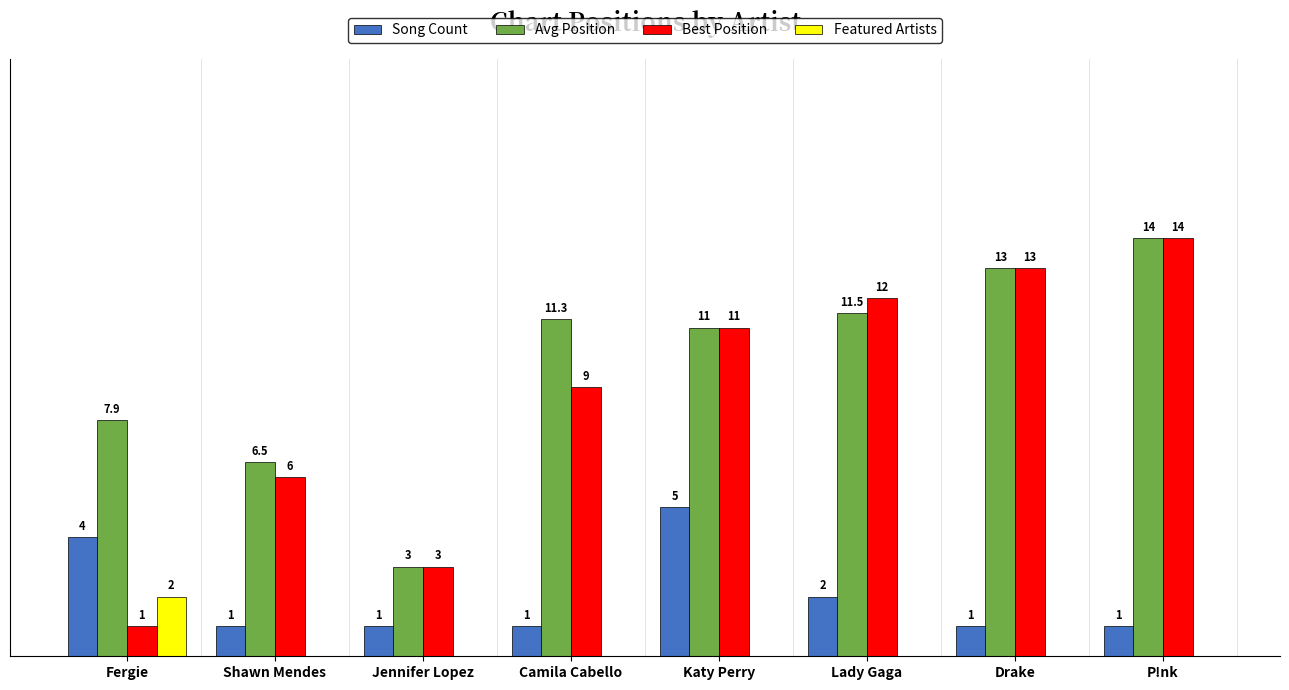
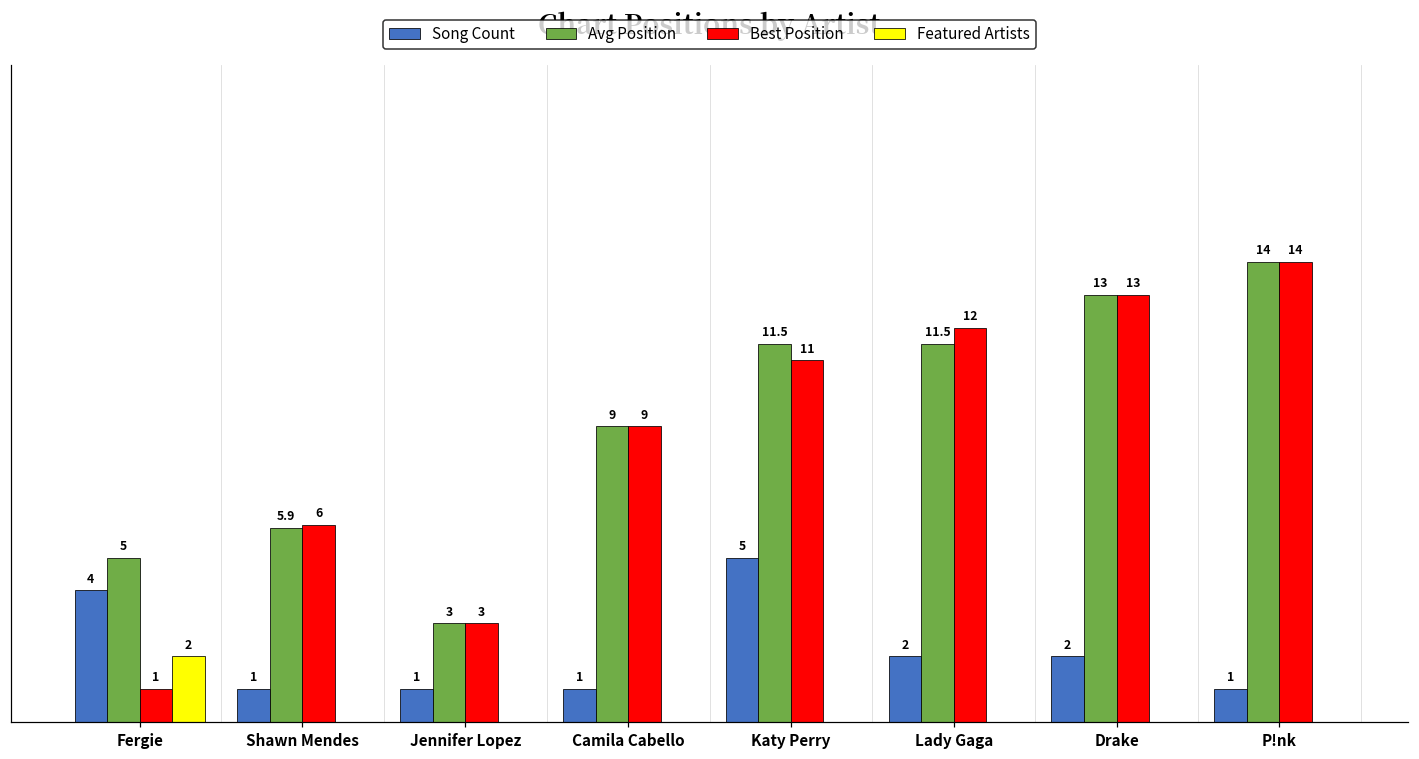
  {
    "Song Count": {
      "Fergie": 4,
      "Shawn Mendes": 1,
      "Jennifer Lopez": 1,
      "Camila Cabello": 1,
      "Katy Perry": 5,
      "Lady Gaga": 2,
-     "Drake": 1,
+     "Drake": 2,
      "P!nk": 1
    },
    "Avg Position": {
-     "Fergie": 7.9,
-     "Shawn Mendes": 6.5,
+     "Fergie": 5,
+     "Shawn Mendes": 5.9,
      "Jennifer Lopez": 3,
-     "Camila Cabello": 11.3,
-     "Katy Perry": 11,
+     "Camila Cabello": 9,
+     "Katy Perry": 11.5,
      "Lady Gaga": 11.5,
      "Drake": 13,
      "P!nk": 14
    },
    "Best Position": {
      "Fergie": 1,
      "Shawn Mendes": 6,
      "Jennifer Lopez": 3,
      "Camila Cabello": 9,
      "Katy Perry": 11,
      "Lady Gaga": 12,
      "Drake": 13,
      "P!nk": 14
    },
    "Featured Artists": {
      "Fergie": 2
    }
  }
